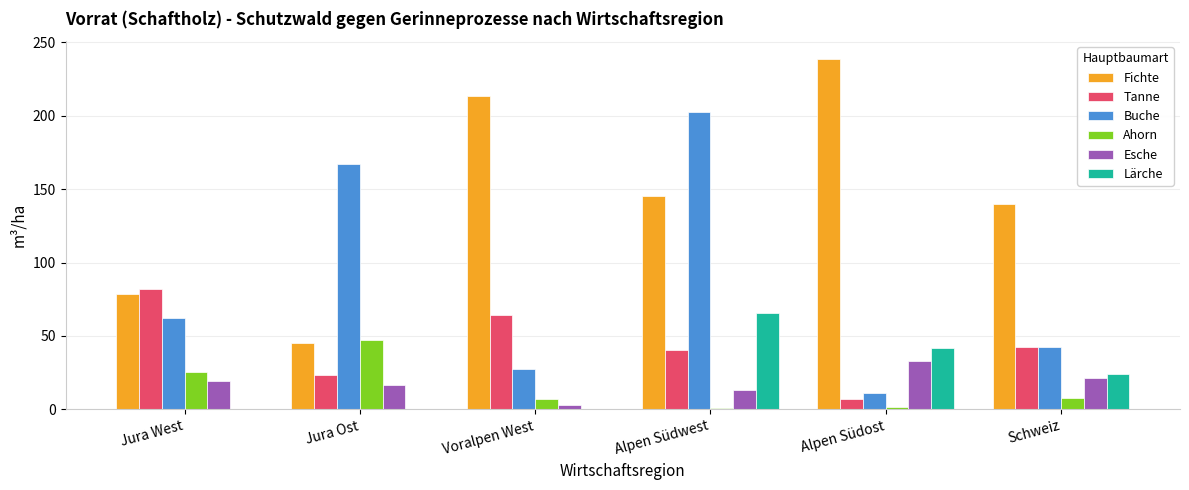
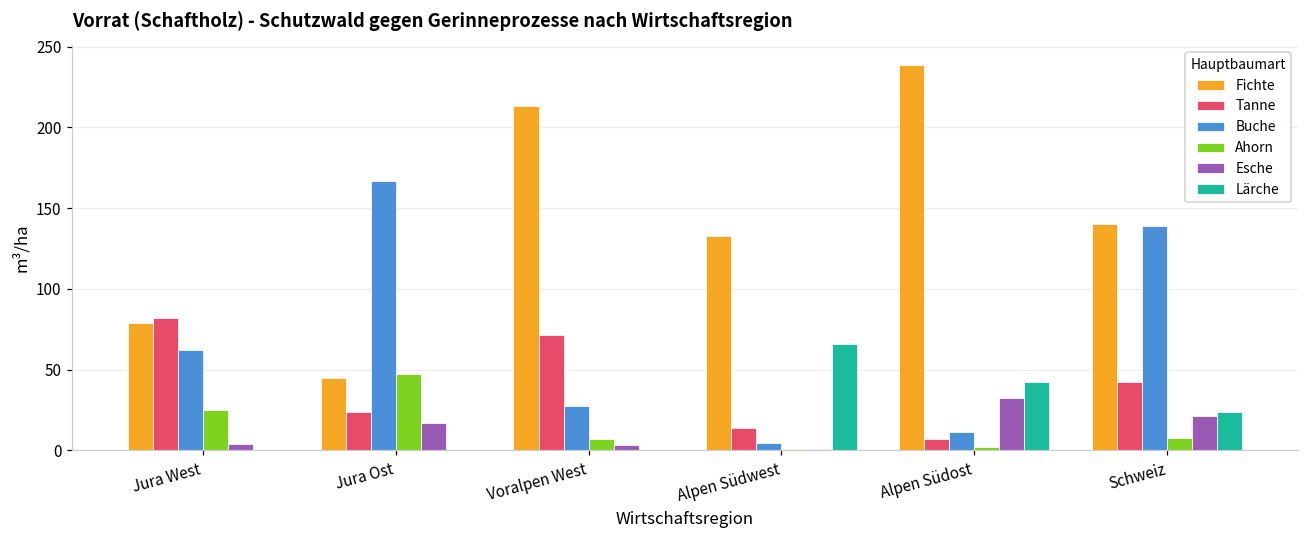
  {
    "Fichte": {
      "Jura West": 79,
      "Jura Ost": 45,
      "Voralpen West": 214,
-     "Alpen Südwest": 145,
+     "Alpen Südwest": 133,
      "Alpen Südost": 239,
      "Schweiz": 140
    },
    "Tanne": {
      "Jura West": 82,
      "Jura Ost": 24,
-     "Voralpen West": 65,
-     "Alpen Südwest": 40,
+     "Voralpen West": 72,
+     "Alpen Südwest": 14,
      "Alpen Südost": 7,
      "Schweiz": 43
    },
    "Buche": {
      "Jura West": 62,
      "Jura Ost": 167,
      "Voralpen West": 27,
-     "Alpen Südwest": 203,
+     "Alpen Südwest": 5,
      "Alpen Südost": 11,
-     "Schweiz": 42
+     "Schweiz": 139
    },
    "Ahorn": {
      "Jura West": 25,
      "Jura Ost": 47,
      "Voralpen West": 7,
      "Schweiz": 8
    },
    "Esche": {
-     "Jura West": 20,
+     "Jura West": 4,
      "Jura Ost": 17,
      "Voralpen West": 3,
-     "Alpen Südwest": 13,
+     "Alpen Südwest": 1,
      "Alpen Südost": 33,
      "Schweiz": 21
    },
    "Lärche": {
      "Jura West": 0,
      "Jura Ost": 0,
      "Voralpen West": 0,
      "Alpen Südwest": 66,
      "Alpen Südost": 42,
      "Schweiz": 24
    }
  }
